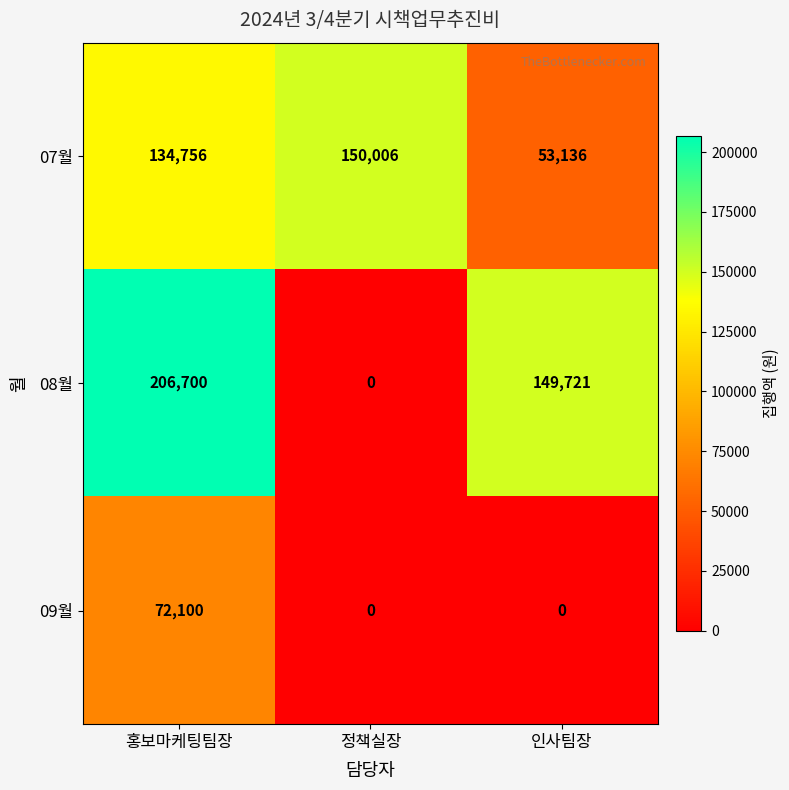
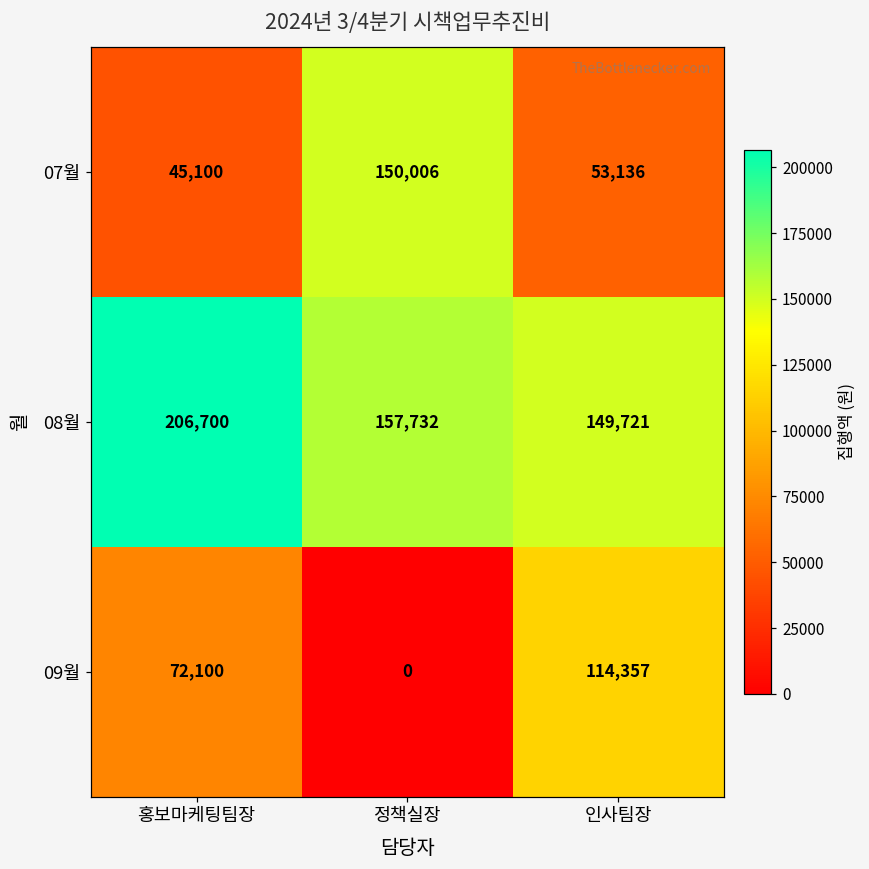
  {
    "07월": {
-     "홍보마케팅팀장": "134,756",
+     "홍보마케팅팀장": "45,100",
      "정책실장": "150,006"
    },
    "08월": {
      "홍보마케팅팀장": "206,700",
-     "정책실장": "0",
+     "정책실장": "157,732",
      "인사팀장": "149,721"
    },
    "09월": {
      "홍보마케팅팀장": "72,100",
      "정책실장": "0",
-     "인사팀장": "0"
+     "인사팀장": "114,357"
    }
  }
